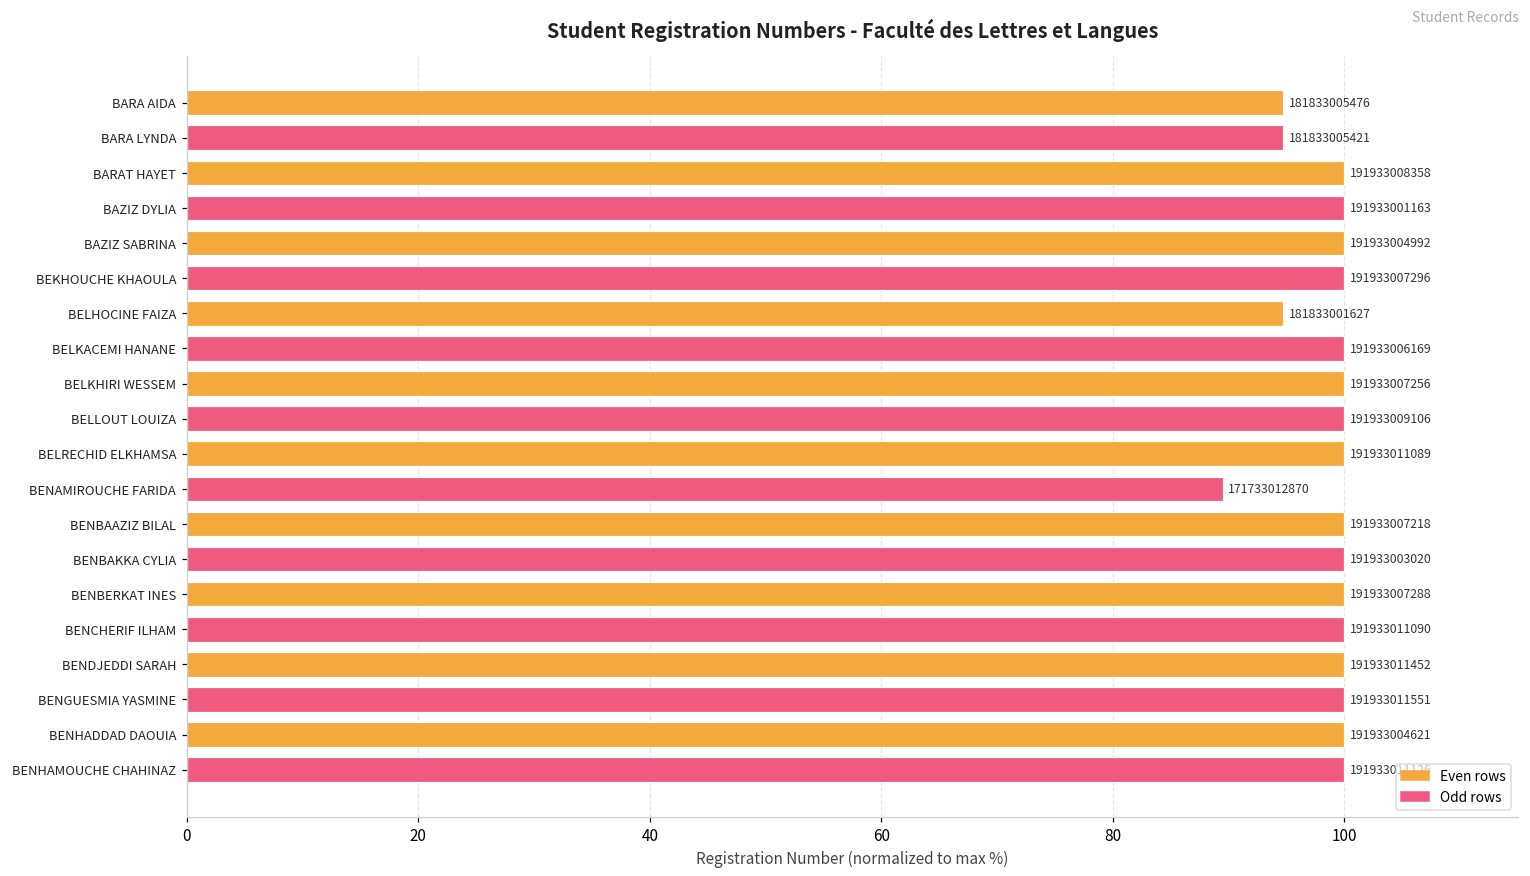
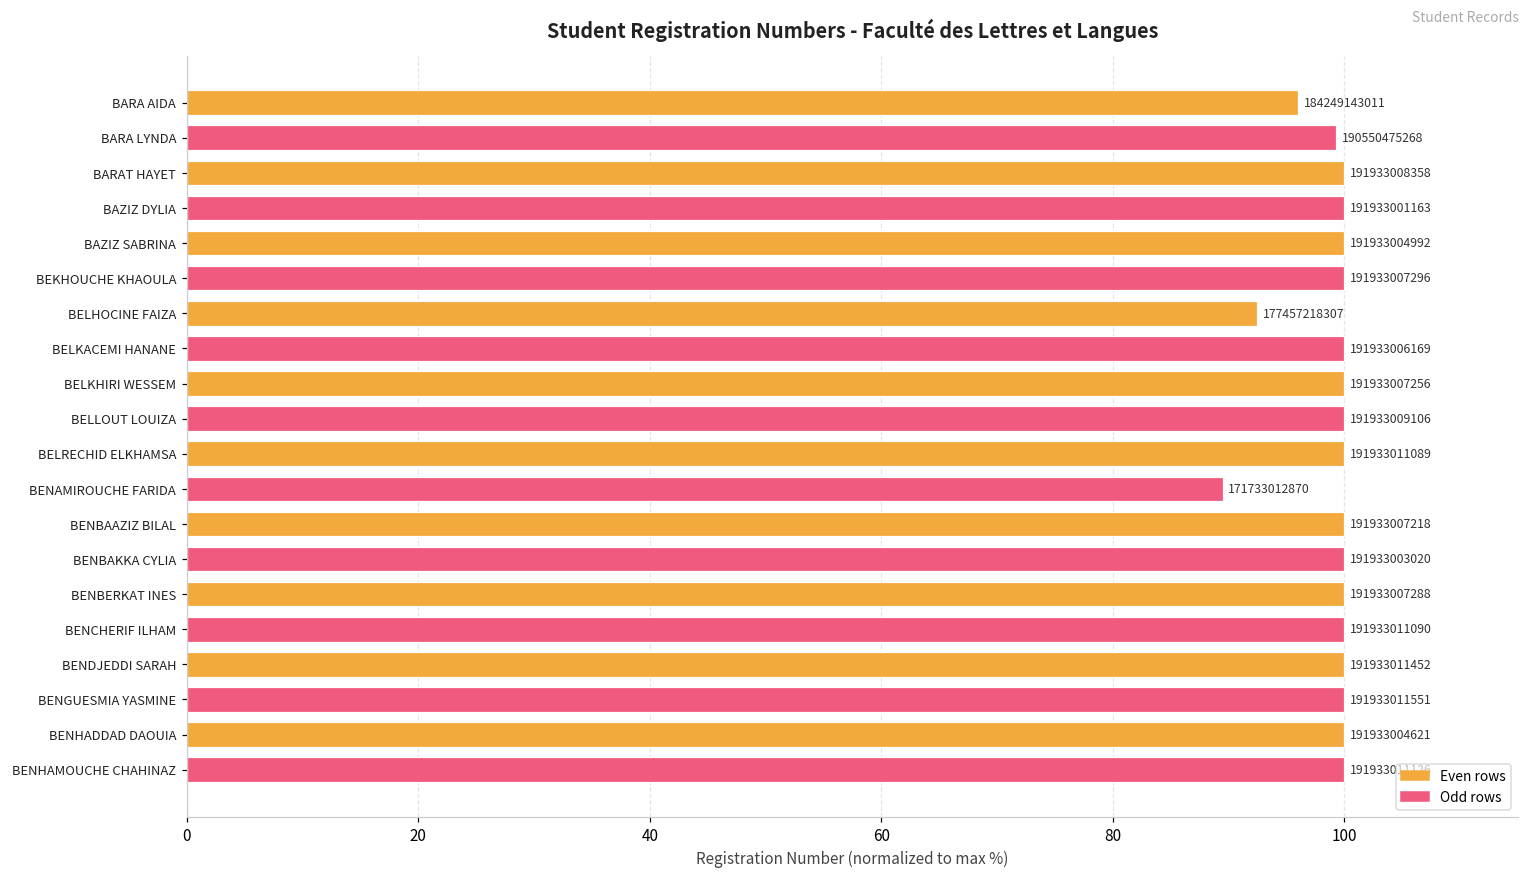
  {
-   "BARA AIDA": 181833005476,
-   "BARA LYNDA": 181833005421,
-   "BELHOCINE FAIZA": 181833001627
+   "BARA AIDA": 184249143011,
+   "BARA LYNDA": 190550475268,
+   "BELHOCINE FAIZA": 177457218307
  }
